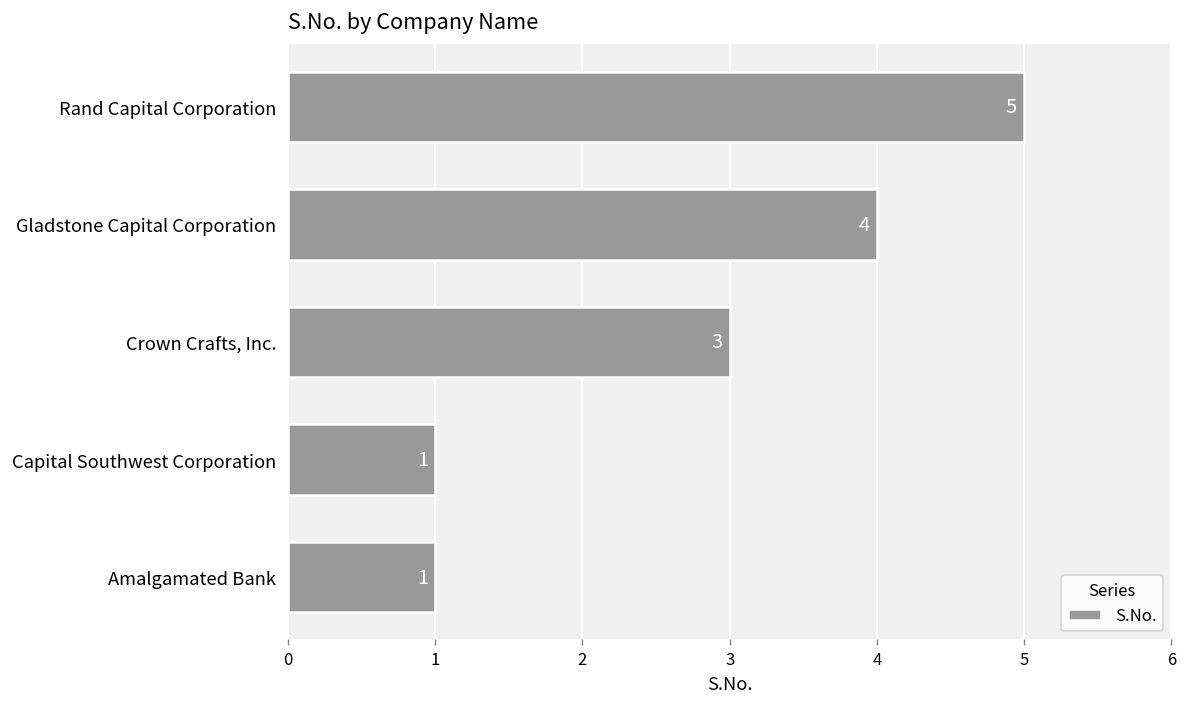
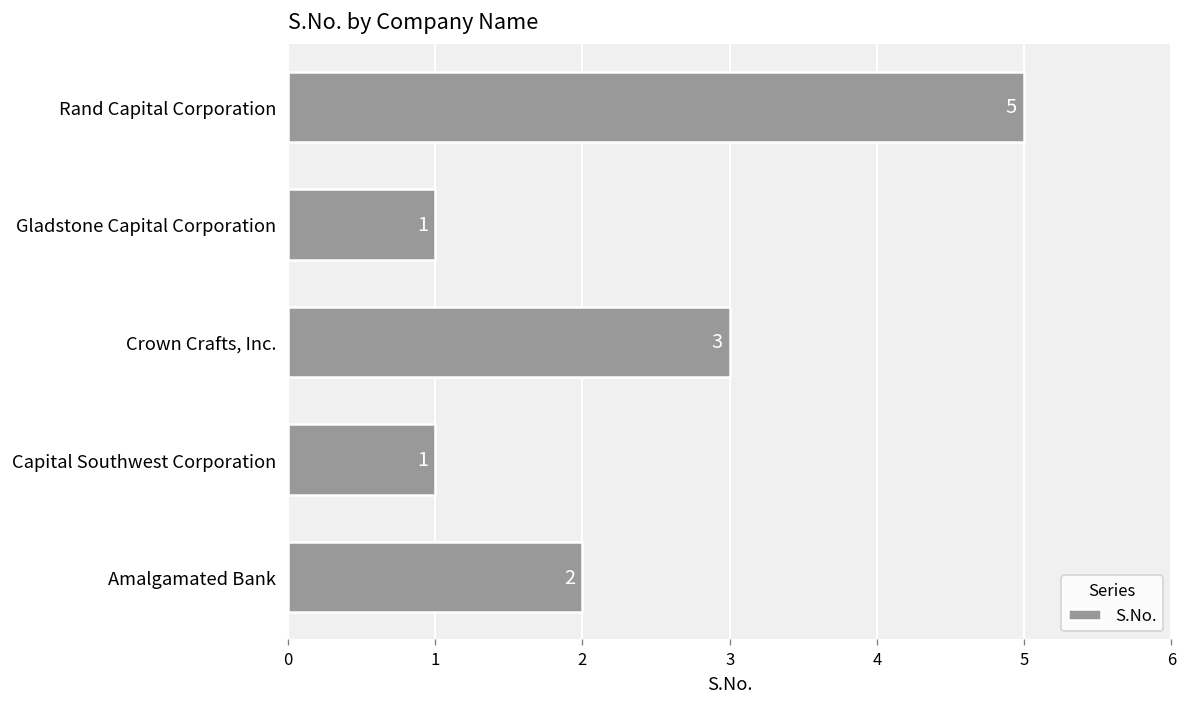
  {
    "Rand Capital Corporation": 5,
-   "Gladstone Capital Corporation": 4,
+   "Gladstone Capital Corporation": 1,
    "Crown Crafts, Inc.": 3,
    "Capital Southwest Corporation": 1,
-   "Amalgamated Bank": 1
+   "Amalgamated Bank": 2
  }
